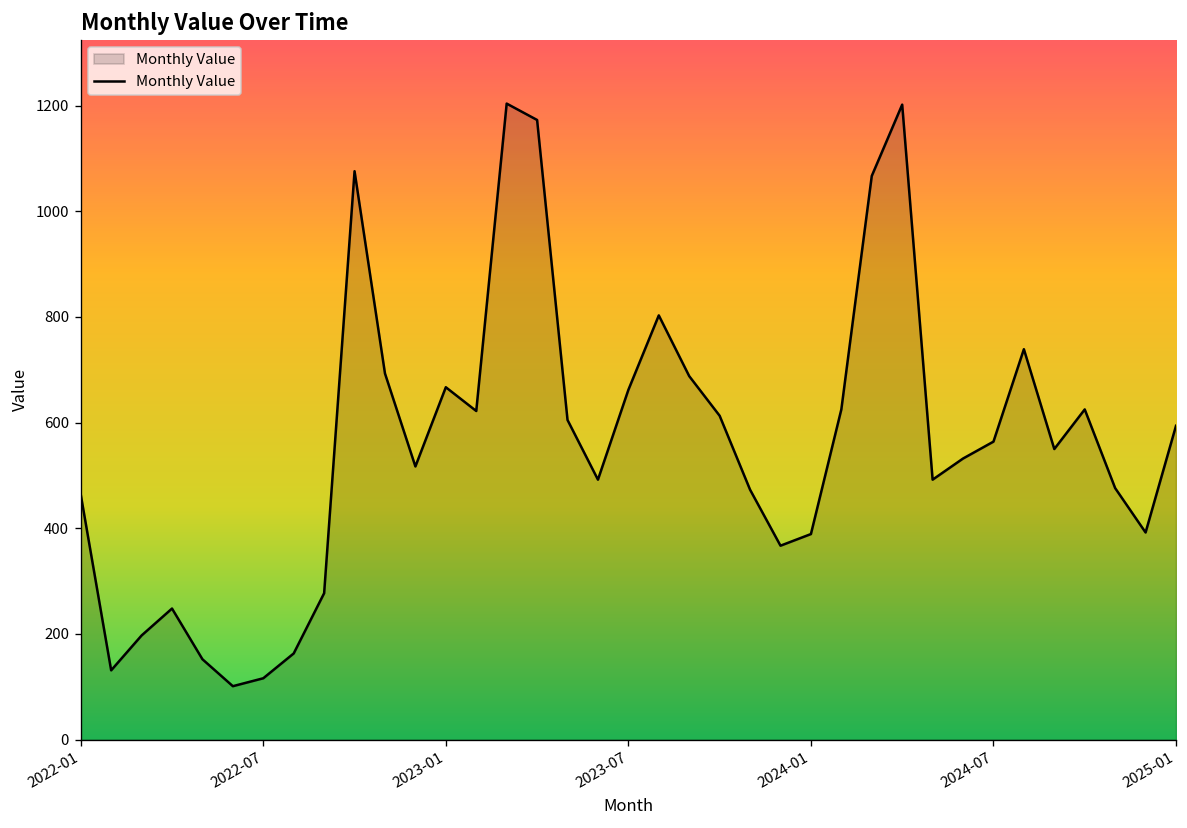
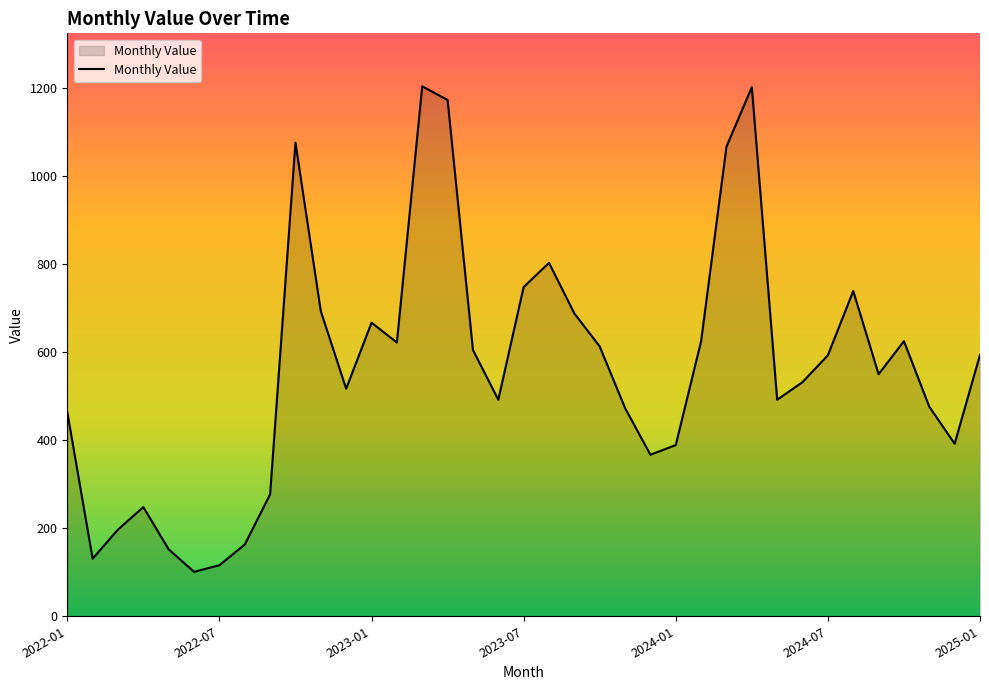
  {
    "2022-01": 460,
    "2022-07": 120,
    "2023-01": 670,
-   "2023-07": 660,
+   "2023-07": 750,
    "2024-01": 390,
-   "2024-07": 560,
+   "2024-07": 590,
    "2025-01": 590
  }
